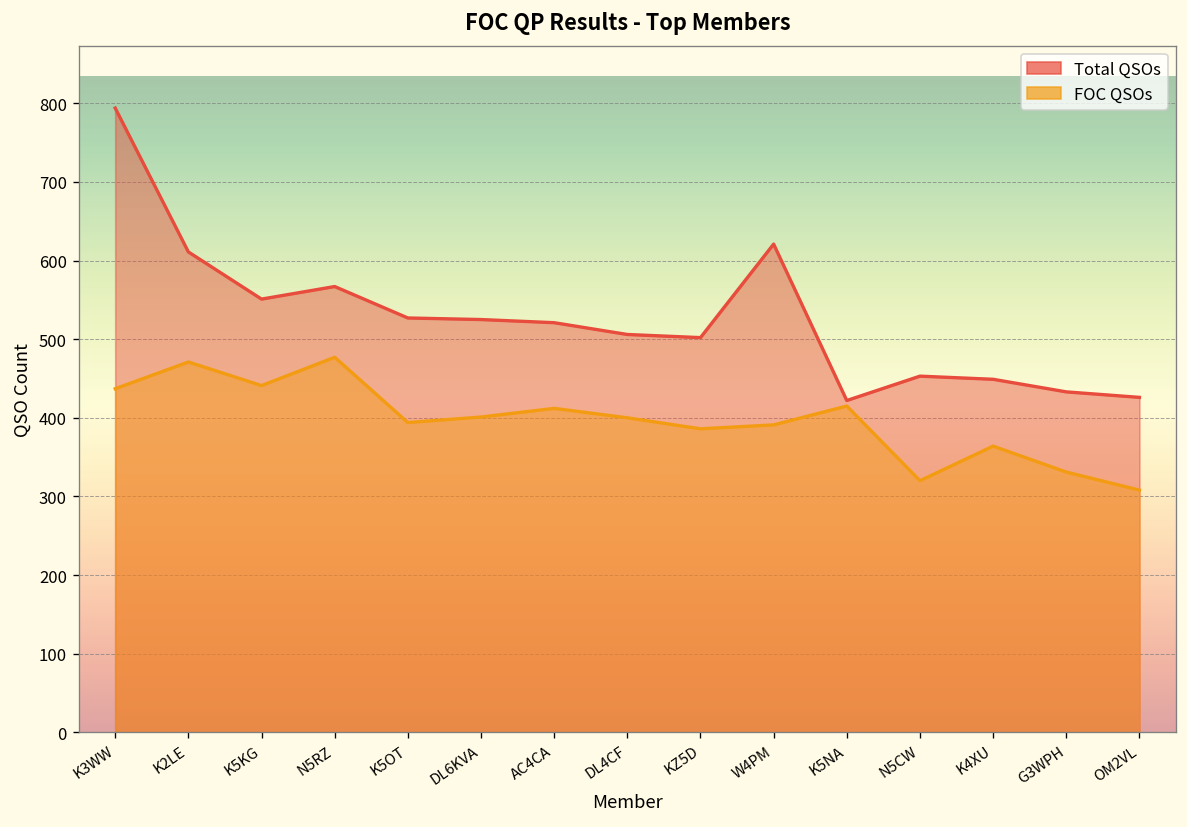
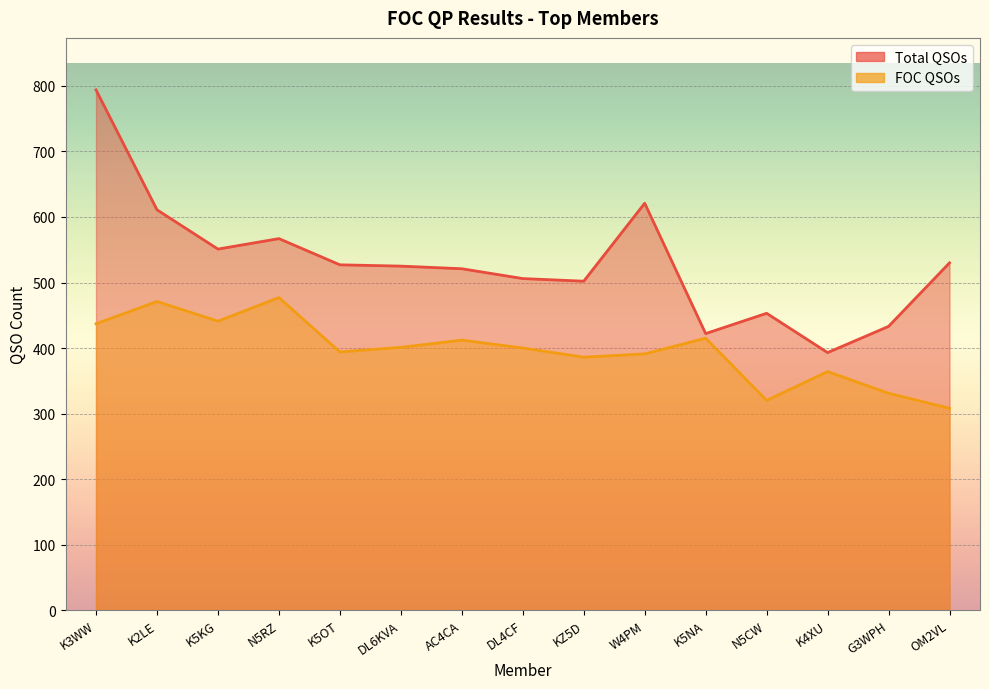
  {
    "Total QSOs": {
      "K3WW": 790,
      "K2LE": 610,
      "K5KG": 550,
      "N5RZ": 570,
      "K5OT": 530,
      "DL6KVA": 530,
      "AC4CA": 520,
      "DL4CF": 510,
      "KZ5D": 500,
      "W4PM": 620,
      "K5NA": 420,
      "N5CW": 450,
-     "K4XU": 450,
+     "K4XU": 390,
      "G3WPH": 430,
-     "OM2VL": 430
+     "OM2VL": 530
    },
    "FOC QSOs": {
      "K3WW": 440,
      "K2LE": 470,
      "K5KG": 440,
      "N5RZ": 480,
      "K5OT": 390,
      "DL6KVA": 400,
      "AC4CA": 410,
      "DL4CF": 400,
      "KZ5D": 390,
      "W4PM": 390,
      "K5NA": 420,
      "N5CW": 320,
      "K4XU": 360,
      "G3WPH": 330,
      "OM2VL": 310
    }
  }
